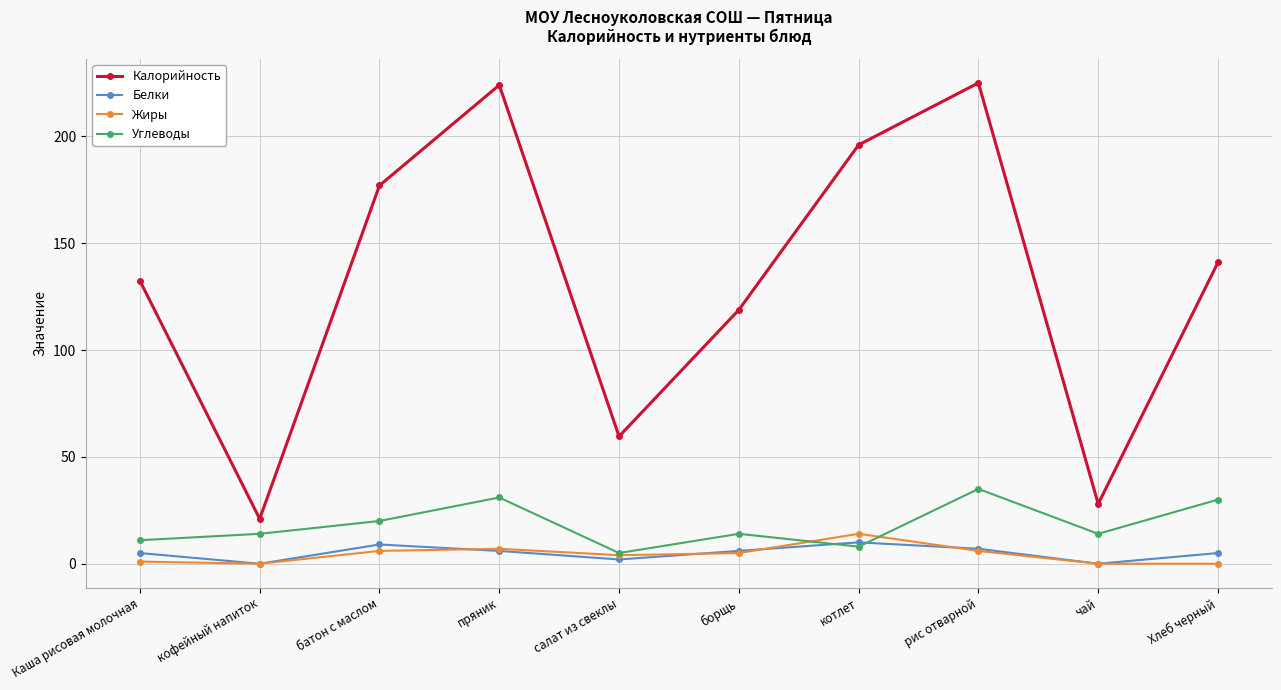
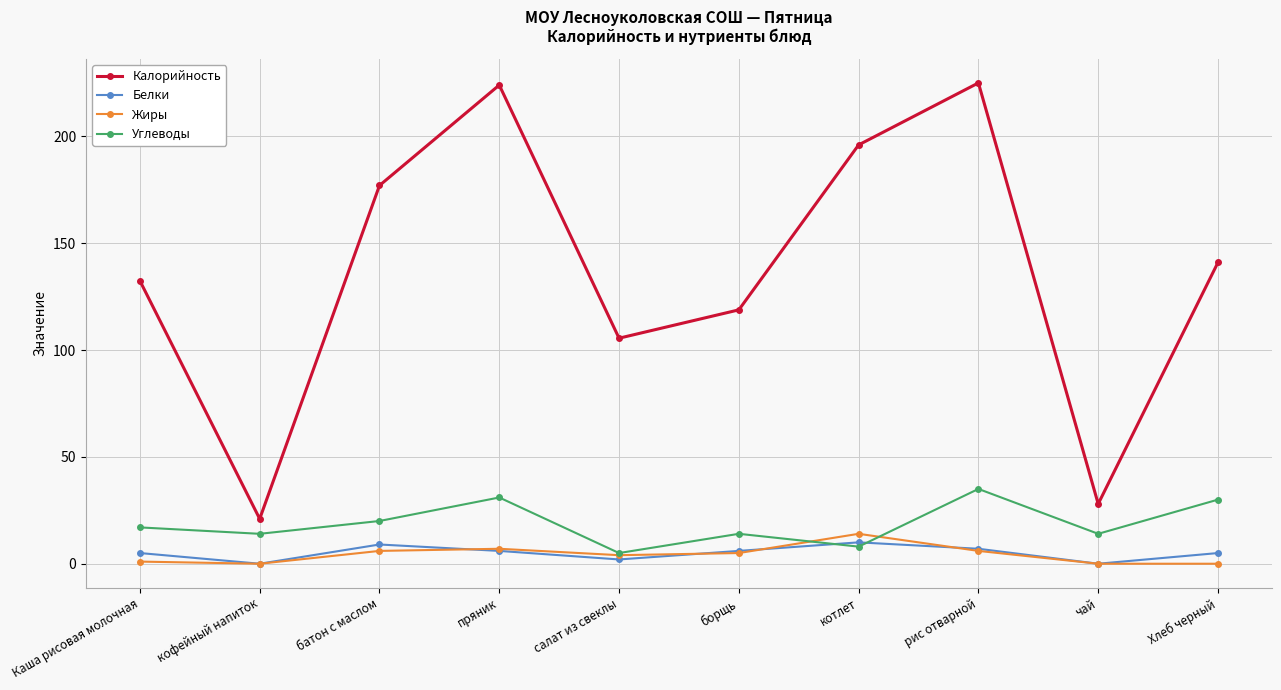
  {
    "Калорийность": {
      "Каша рисовая молочная": 132,
      "кофейный напиток": 21,
      "батон с маслом": 177,
      "пряник": 224,
-     "салат из свеклы": 60,
+     "салат из свеклы": 106,
      "борщь": 119,
      "котлет": 196,
      "рис отварной": 225,
      "чай": 28,
      "Хлеб черный": 141
    },
    "Белки": {
      "Каша рисовая молочная": 5,
      "батон с маслом": 9,
      "салат из свеклы": 2,
      "котлет": 10,
      "Хлеб черный": 5
    },
    "Жиры": {
      "Каша рисовая молочная": 1,
      "батон с маслом": 6,
      "котлет": 14,
      "Хлеб черный": 0
    },
    "Углеводы": {
-     "Каша рисовая молочная": 11,
+     "Каша рисовая молочная": 17,
      "кофейный напиток": 14,
      "батон с маслом": 20,
      "пряник": 31,
      "борщь": 14,
      "котлет": 8,
      "рис отварной": 35,
      "чай": 14,
      "Хлеб черный": 30
    }
  }
